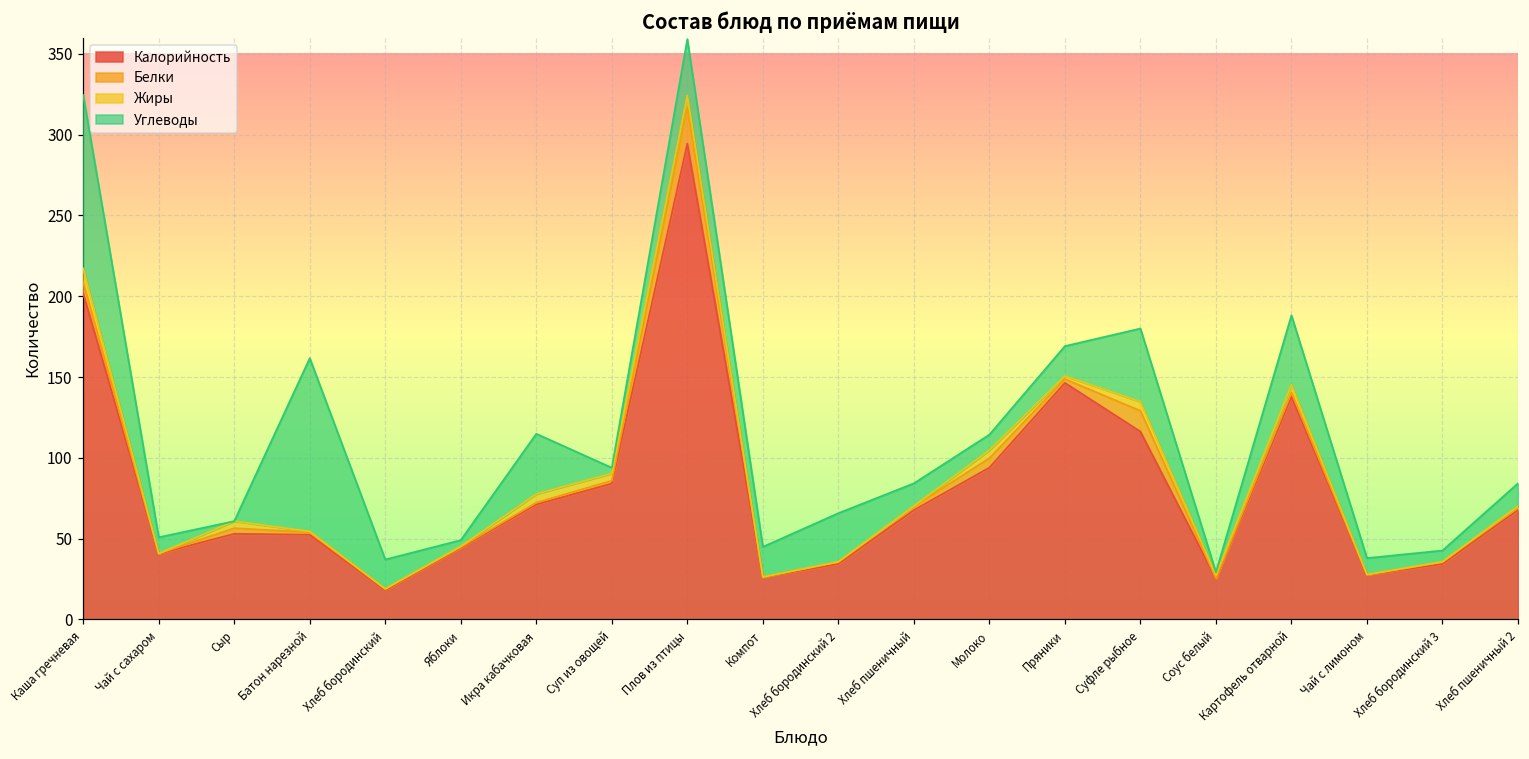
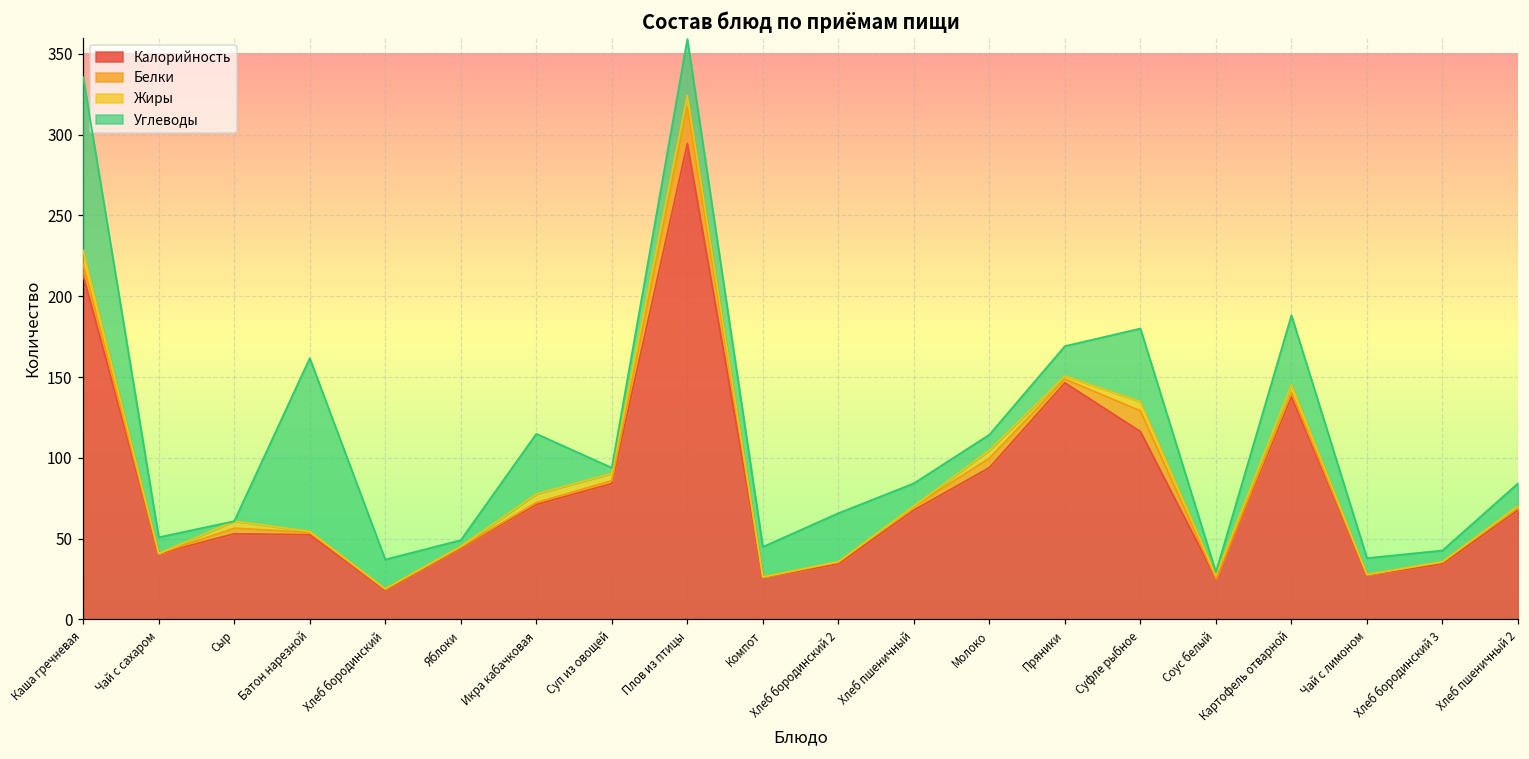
  {
    "Калорийность": {
-     "Каша гречневая": 202,
+     "Каша гречневая": 213,
      "Сыр": 53,
      "Суп из овощей": 84,
      "Плов из птицы": 294,
      "Хлеб пшеничный": 68,
      "Молоко": 94,
      "Пряники": 146,
      "Суфле рыбное": 116,
      "Картофель отварной": 138,
      "Хлеб пшеничный 2": 68
    },
    "Углеводы": {
      "Каша гречневая": 107,
      "Чай с сахаром": 10,
      "Батон нарезной": 107,
      "Хлеб бородинский": 18,
      "Яблоки": 4,
      "Икра кабачковая": 37,
      "Суп из овощей": 3,
      "Плов из птицы": 35,
      "Компот": 19,
      "Хлеб бородинский 2": 30,
      "Хлеб пшеничный": 14,
      "Молоко": 10,
      "Пряники": 19,
      "Суфле рыбное": 45,
      "Соус белый": 2,
      "Картофель отварной": 43,
      "Чай с лимоном": 10,
      "Хлеб бородинский 3": 7,
      "Хлеб пшеничный 2": 14
    }
  }
